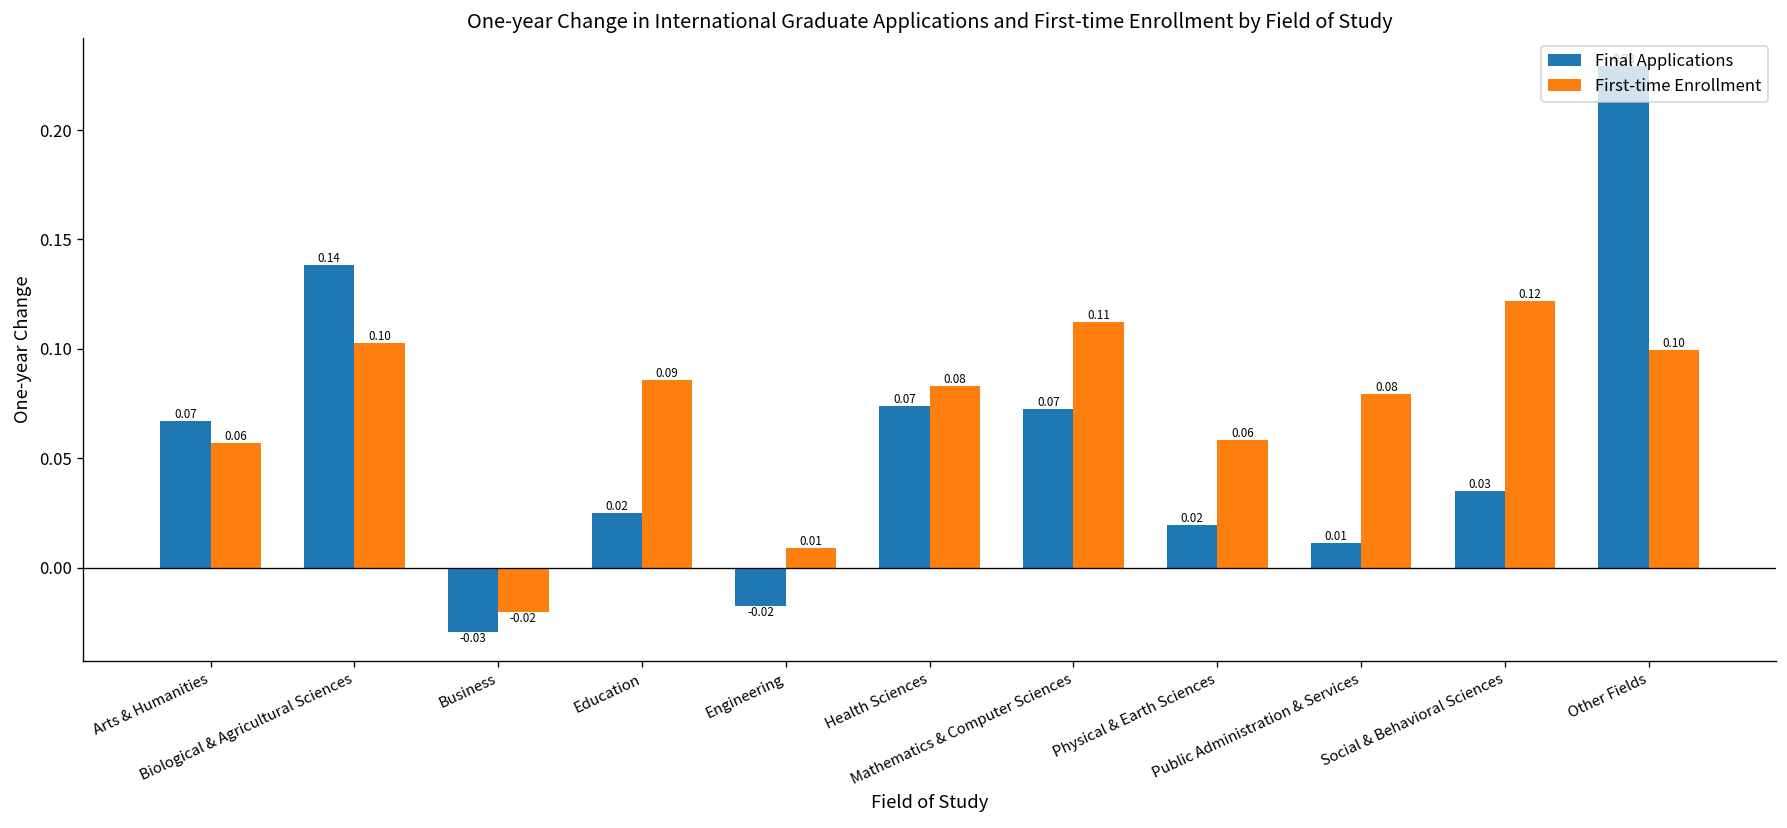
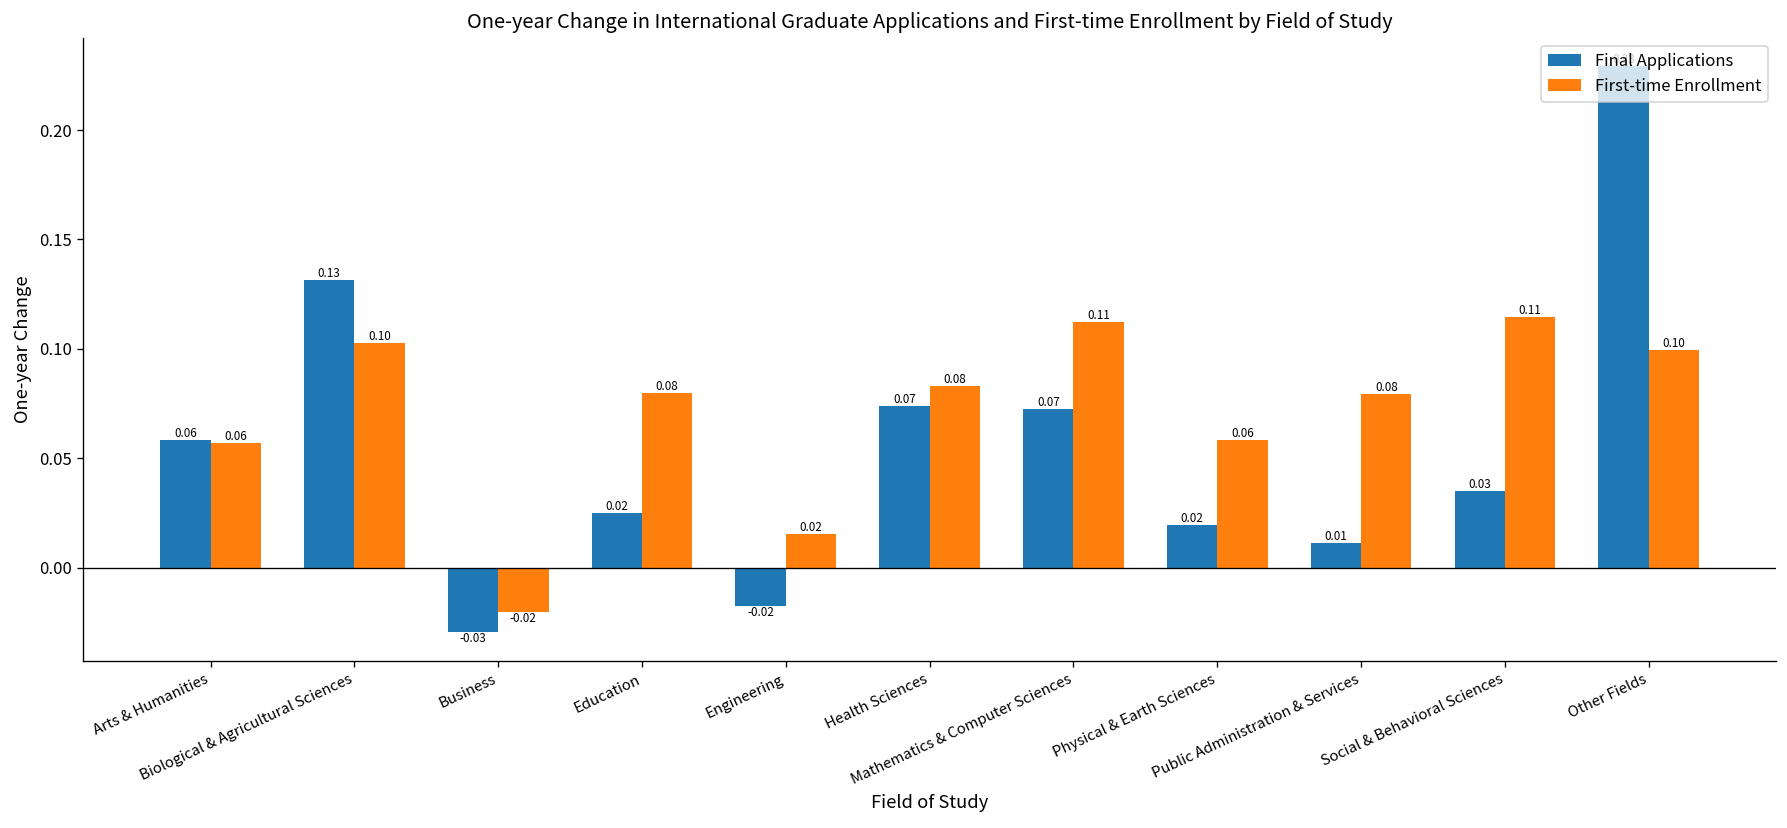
  {
    "Final Applications": {
-     "Arts & Humanities": 0.07,
-     "Biological & Agricultural Sciences": 0.14,
+     "Arts & Humanities": 0.06,
+     "Biological & Agricultural Sciences": 0.13,
      "Business": -0.03,
      "Education": 0.02,
      "Engineering": -0.02,
      "Health Sciences": 0.07,
      "Mathematics & Computer Sciences": 0.07,
      "Physical & Earth Sciences": 0.02,
      "Public Administration & Services": 0.01,
      "Social & Behavioral Sciences": 0.03
    },
    "First-time Enrollment": {
      "Arts & Humanities": 0.06,
      "Biological & Agricultural Sciences": 0.10,
      "Business": -0.02,
-     "Education": 0.09,
-     "Engineering": 0.01,
+     "Education": 0.08,
+     "Engineering": 0.02,
      "Health Sciences": 0.08,
      "Mathematics & Computer Sciences": 0.11,
      "Physical & Earth Sciences": 0.06,
      "Public Administration & Services": 0.08,
-     "Social & Behavioral Sciences": 0.12,
+     "Social & Behavioral Sciences": 0.11,
      "Other Fields": 0.10
    }
  }
